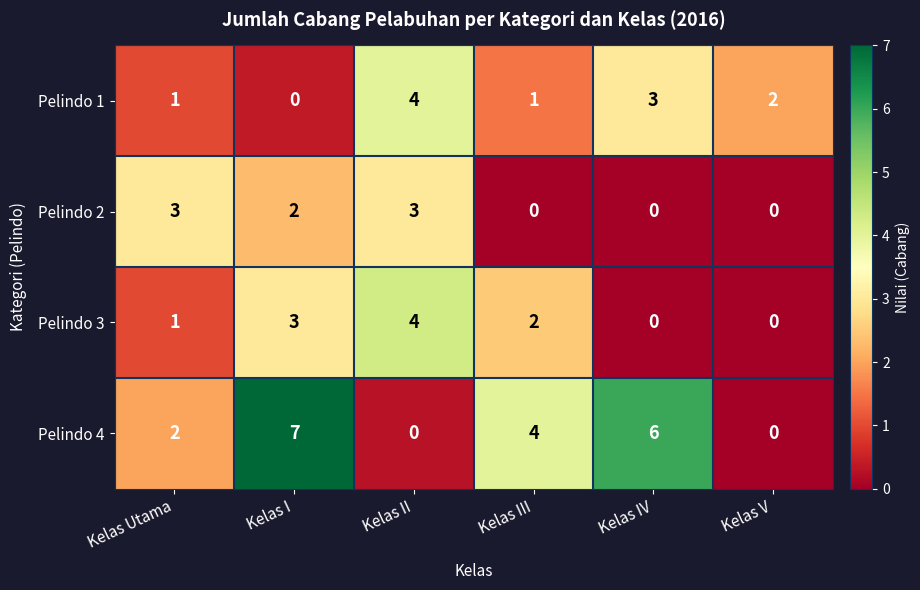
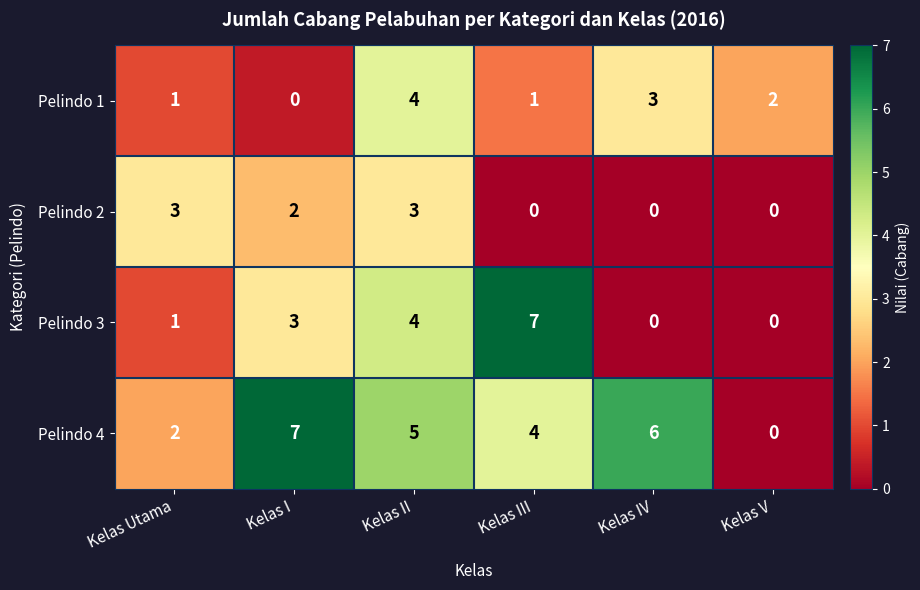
  {
    "Pelindo 1": {
      "Kelas Utama": 1,
      "Kelas I": 0,
      "Kelas II": 4,
      "Kelas III": 1,
      "Kelas IV": 3,
      "Kelas V": 2
    },
    "Pelindo 2": {
      "Kelas Utama": 3,
      "Kelas I": 2,
      "Kelas II": 3,
      "Kelas III": 0,
      "Kelas IV": 0,
      "Kelas V": 0
    },
    "Pelindo 3": {
      "Kelas Utama": 1,
      "Kelas I": 3,
      "Kelas II": 4,
-     "Kelas III": 2,
+     "Kelas III": 7,
      "Kelas IV": 0,
      "Kelas V": 0
    },
    "Pelindo 4": {
      "Kelas Utama": 2,
      "Kelas I": 7,
-     "Kelas II": 0,
+     "Kelas II": 5,
      "Kelas III": 4,
      "Kelas IV": 6,
      "Kelas V": 0
    }
  }
